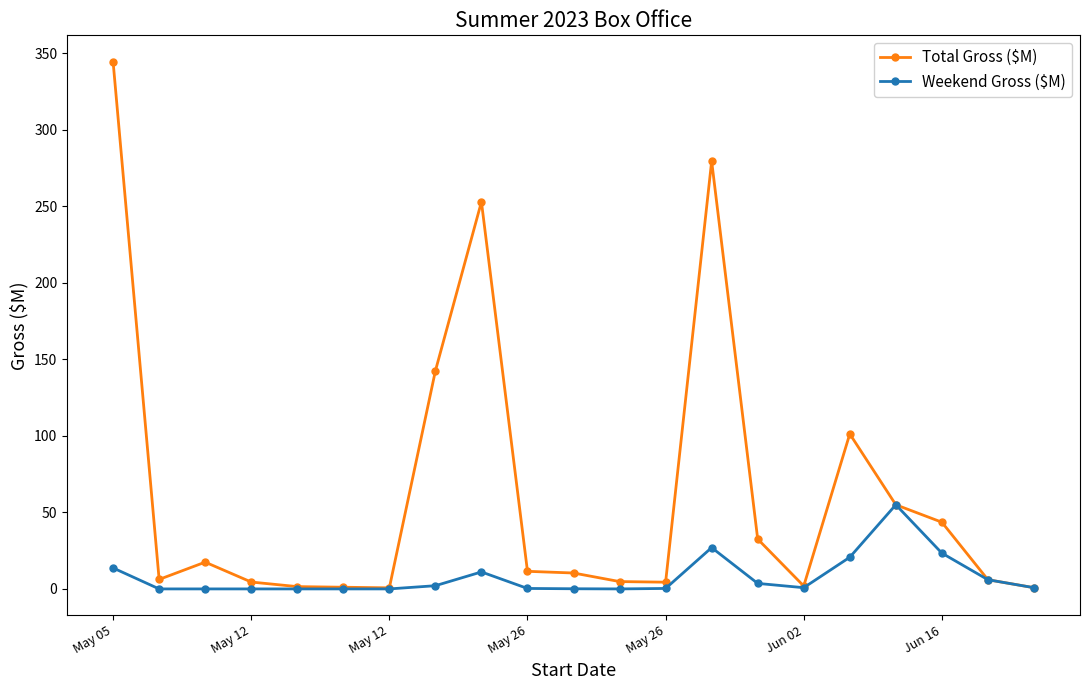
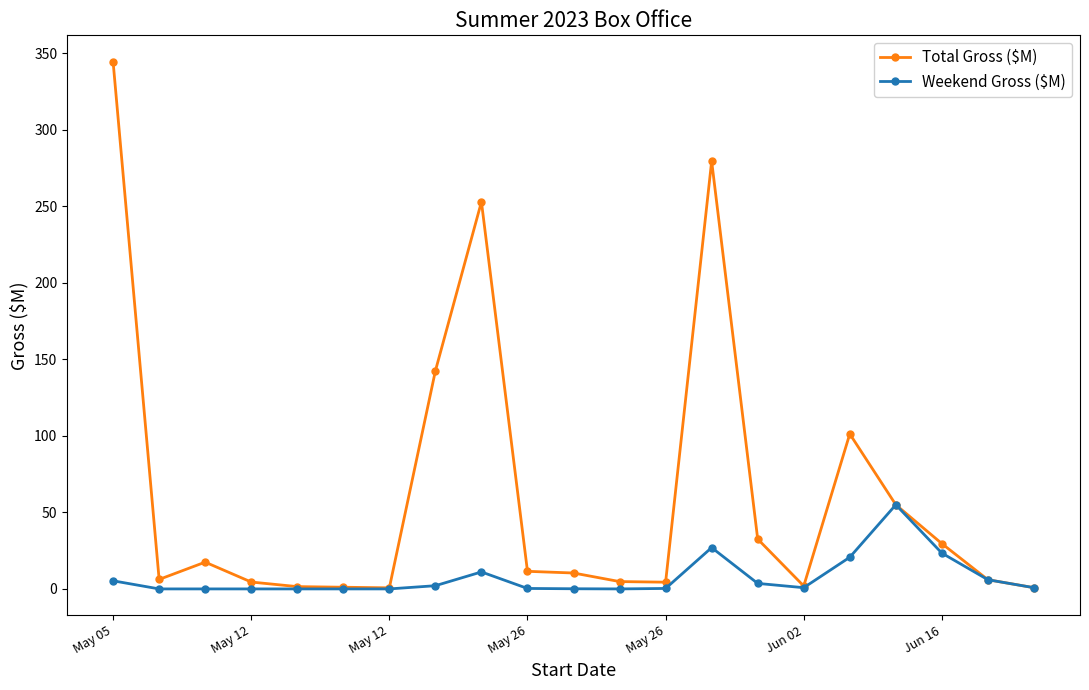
  {
    "Total Gross ($M)": {
      "May 05": 345,
-     "Jun 16": 44
+     "Jun 16": 30
    },
    "Weekend Gross ($M)": {
-     "May 05": 14,
+     "May 05": 5,
      "Jun 16": 23
    }
  }
